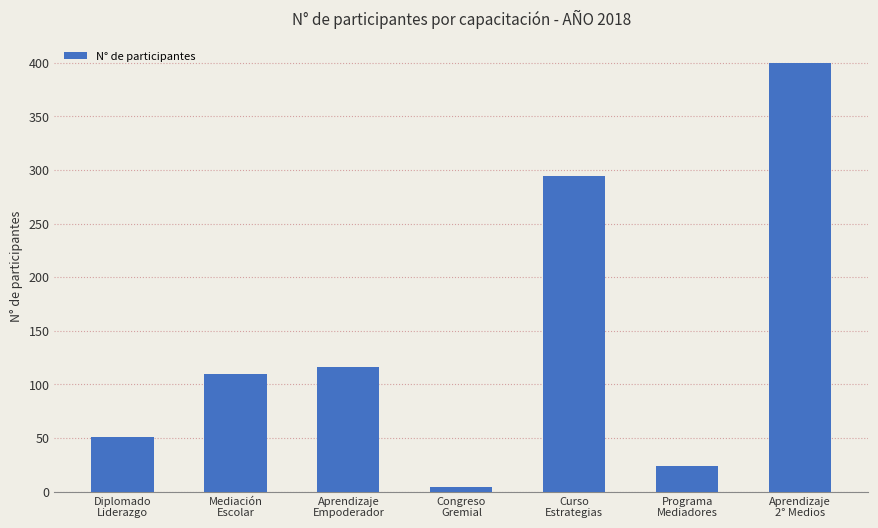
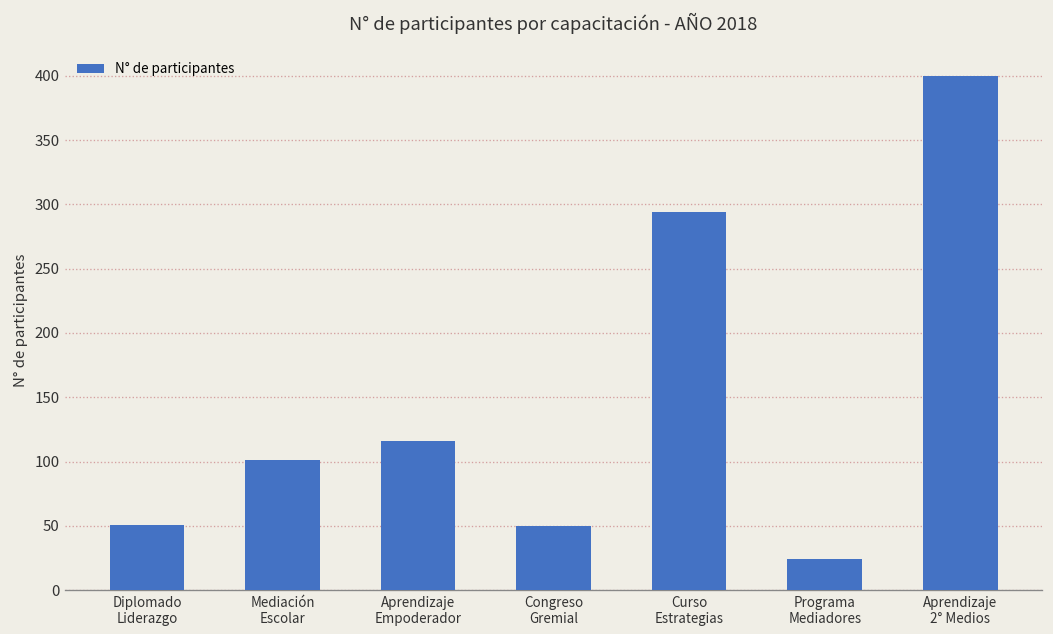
  {
    "Diplomado Liderazgo": 51,
-   "Mediación Escolar": 110,
+   "Mediación Escolar": 101,
    "Aprendizaje Empoderador": 116,
-   "Congreso Gremial": 4,
+   "Congreso Gremial": 50,
    "Curso Estrategias": 294,
    "Programa Mediadores": 24,
    "Aprendizaje 2° Medios": 400
  }
